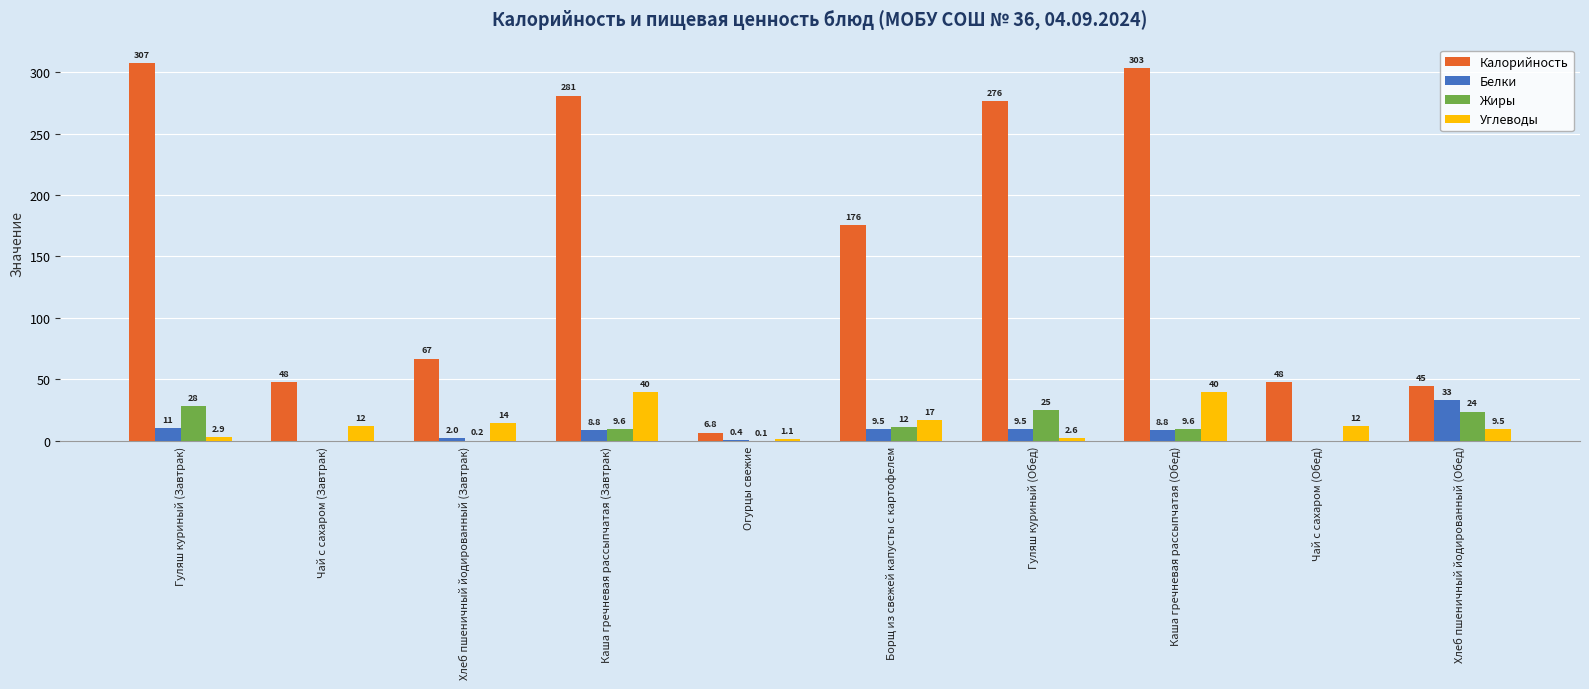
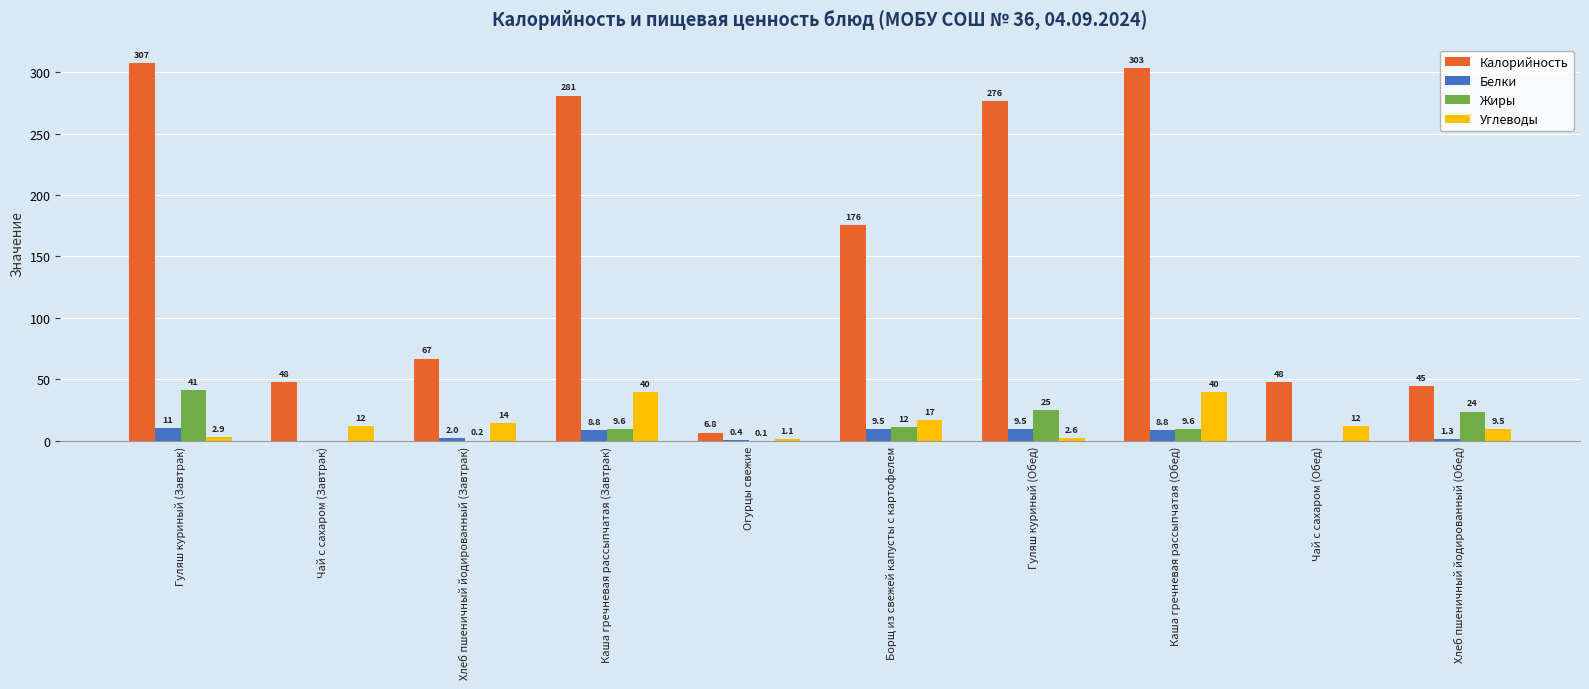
  {
    "Калорийность": {
      "Гуляш куриный (Завтрак)": 307,
      "Чай с сахаром (Завтрак)": 48,
      "Хлеб пшеничный йодированный (Завтрак)": 67,
      "Каша гречневая рассыпчатая (Завтрак)": 281,
      "Огурцы свежие": 6.8,
      "Борщ из свежей капусты с картофелем": 176,
      "Гуляш куриный (Обед)": 276,
      "Каша гречневая рассыпчатая (Обед)": 303,
      "Чай с сахаром (Обед)": 48,
      "Хлеб пшеничный йодированный (Обед)": 45
    },
    "Белки": {
      "Гуляш куриный (Завтрак)": 11,
      "Хлеб пшеничный йодированный (Завтрак)": 2.0,
      "Каша гречневая рассыпчатая (Завтрак)": 8.8,
      "Огурцы свежие": 0.4,
      "Борщ из свежей капусты с картофелем": 9.5,
      "Гуляш куриный (Обед)": 9.5,
      "Каша гречневая рассыпчатая (Обед)": 8.8,
-     "Хлеб пшеничный йодированный (Обед)": 33
+     "Хлеб пшеничный йодированный (Обед)": 1.3
    },
    "Жиры": {
-     "Гуляш куриный (Завтрак)": 28,
+     "Гуляш куриный (Завтрак)": 41,
      "Хлеб пшеничный йодированный (Завтрак)": 0.2,
      "Каша гречневая рассыпчатая (Завтрак)": 9.6,
      "Огурцы свежие": 0.1,
      "Борщ из свежей капусты с картофелем": 12,
      "Гуляш куриный (Обед)": 25,
      "Каша гречневая рассыпчатая (Обед)": 9.6,
      "Хлеб пшеничный йодированный (Обед)": 24
    },
    "Углеводы": {
      "Гуляш куриный (Завтрак)": 2.9,
      "Чай с сахаром (Завтрак)": 12,
      "Хлеб пшеничный йодированный (Завтрак)": 14,
      "Каша гречневая рассыпчатая (Завтрак)": 40,
      "Огурцы свежие": 1.1,
      "Борщ из свежей капусты с картофелем": 17,
      "Гуляш куриный (Обед)": 2.6,
      "Каша гречневая рассыпчатая (Обед)": 40,
      "Чай с сахаром (Обед)": 12,
      "Хлеб пшеничный йодированный (Обед)": 9.5
    }
  }
